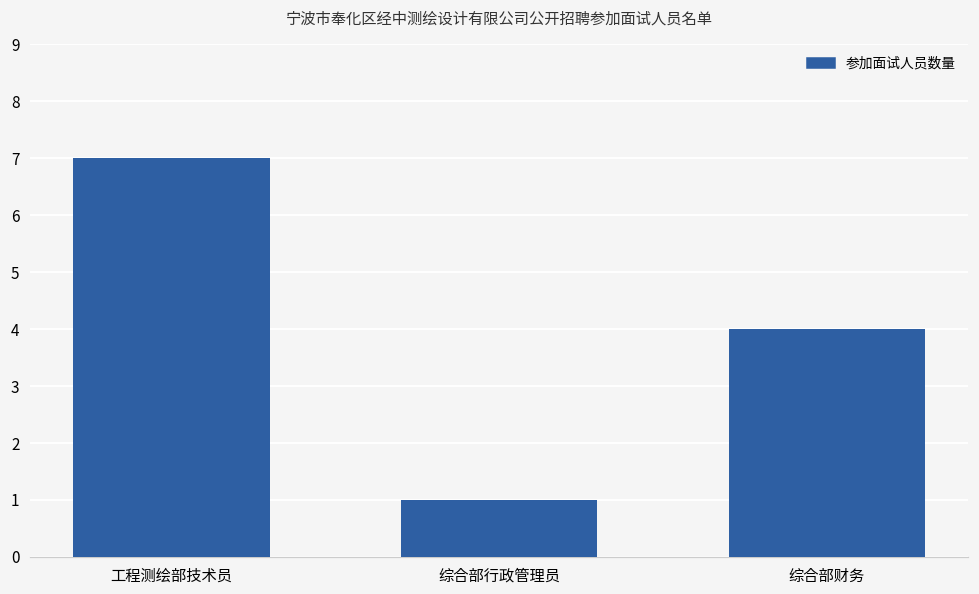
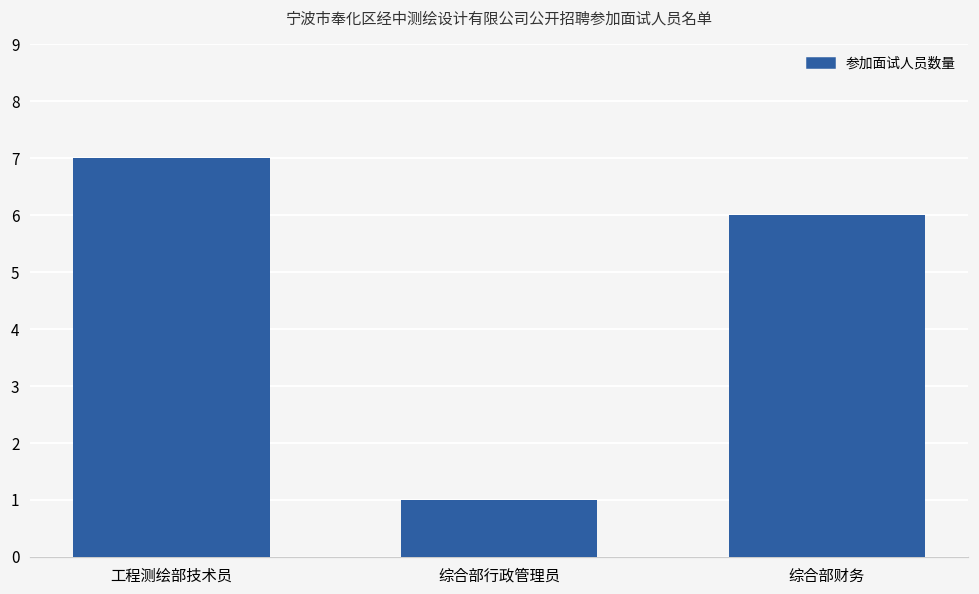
  {
    "工程测绘部技术员": 7,
    "综合部行政管理员": 1,
-   "综合部财务": 4
+   "综合部财务": 6
  }
